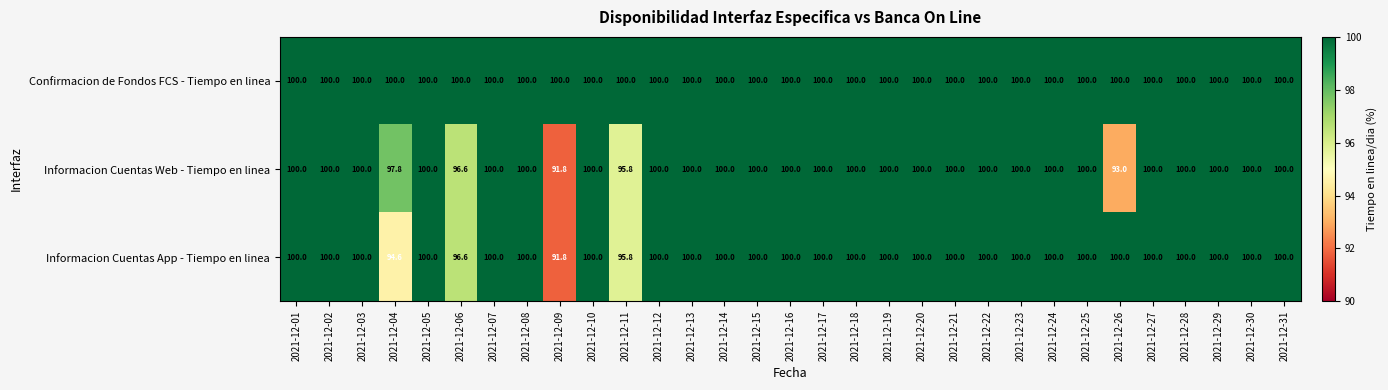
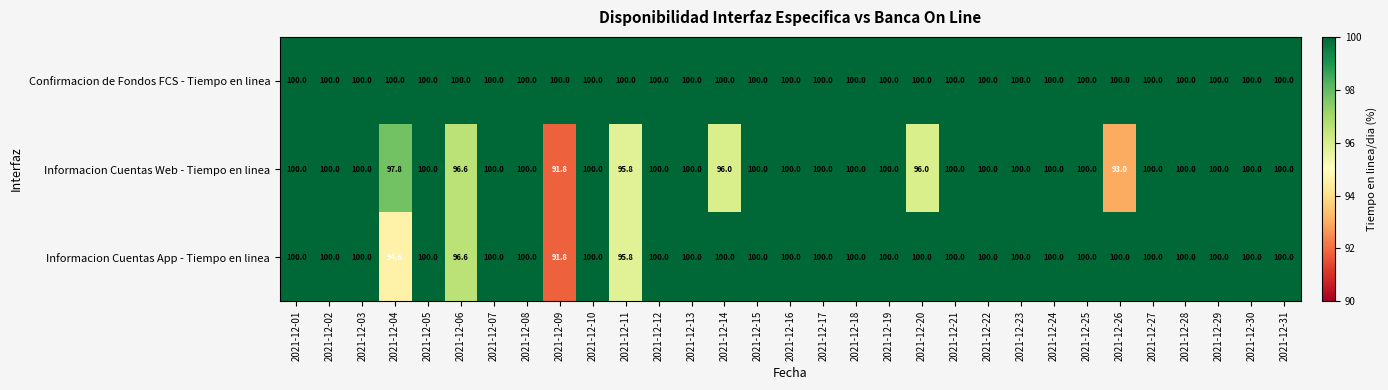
  {
    "Confirmacion de Fondos FCS - Tiempo en linea": {
      "2021-12-01": 100.0,
      "2021-12-02": 100.0,
      "2021-12-03": 100.0,
      "2021-12-04": 100.0,
      "2021-12-05": 100.0,
      "2021-12-06": 100.0,
      "2021-12-07": 100.0,
      "2021-12-08": 100.0,
      "2021-12-09": 100.0,
      "2021-12-10": 100.0,
      "2021-12-11": 100.0,
      "2021-12-12": 100.0,
      "2021-12-13": 100.0,
      "2021-12-14": 100.0,
      "2021-12-15": 100.0,
      "2021-12-16": 100.0,
      "2021-12-17": 100.0,
      "2021-12-18": 100.0,
      "2021-12-19": 100.0,
      "2021-12-20": 100.0,
      "2021-12-21": 100.0,
      "2021-12-22": 100.0,
      "2021-12-23": 100.0,
      "2021-12-24": 100.0,
      "2021-12-25": 100.0,
      "2021-12-26": 100.0,
      "2021-12-27": 100.0,
      "2021-12-28": 100.0,
      "2021-12-29": 100.0,
      "2021-12-30": 100.0,
      "2021-12-31": 100.0
    },
    "Informacion Cuentas Web - Tiempo en linea": {
      "2021-12-01": 100.0,
      "2021-12-02": 100.0,
      "2021-12-03": 100.0,
      "2021-12-04": 97.8,
      "2021-12-05": 100.0,
      "2021-12-06": 96.6,
      "2021-12-07": 100.0,
      "2021-12-08": 100.0,
      "2021-12-09": 91.8,
      "2021-12-10": 100.0,
      "2021-12-11": 95.8,
      "2021-12-12": 100.0,
      "2021-12-13": 100.0,
-     "2021-12-14": 100.0,
+     "2021-12-14": 96.0,
      "2021-12-15": 100.0,
      "2021-12-16": 100.0,
      "2021-12-17": 100.0,
      "2021-12-18": 100.0,
      "2021-12-19": 100.0,
-     "2021-12-20": 100.0,
+     "2021-12-20": 96.0,
      "2021-12-21": 100.0,
      "2021-12-22": 100.0,
      "2021-12-23": 100.0,
      "2021-12-24": 100.0,
      "2021-12-25": 100.0,
      "2021-12-26": 93.0,
      "2021-12-27": 100.0,
      "2021-12-28": 100.0,
      "2021-12-29": 100.0,
      "2021-12-30": 100.0,
      "2021-12-31": 100.0
    },
    "Informacion Cuentas App - Tiempo en linea": {
      "2021-12-01": 100.0,
      "2021-12-02": 100.0,
      "2021-12-03": 100.0,
      "2021-12-04": 94.6,
      "2021-12-05": 100.0,
      "2021-12-06": 96.6,
      "2021-12-07": 100.0,
      "2021-12-08": 100.0,
      "2021-12-09": 91.8,
      "2021-12-10": 100.0,
      "2021-12-11": 95.8,
      "2021-12-12": 100.0,
      "2021-12-13": 100.0,
      "2021-12-14": 100.0,
      "2021-12-15": 100.0,
      "2021-12-16": 100.0,
      "2021-12-17": 100.0,
      "2021-12-18": 100.0,
      "2021-12-19": 100.0,
      "2021-12-20": 100.0,
      "2021-12-21": 100.0,
      "2021-12-22": 100.0,
      "2021-12-23": 100.0,
      "2021-12-24": 100.0,
      "2021-12-25": 100.0,
      "2021-12-26": 100.0,
      "2021-12-27": 100.0,
      "2021-12-28": 100.0,
      "2021-12-29": 100.0,
      "2021-12-30": 100.0,
      "2021-12-31": 100.0
    }
  }
